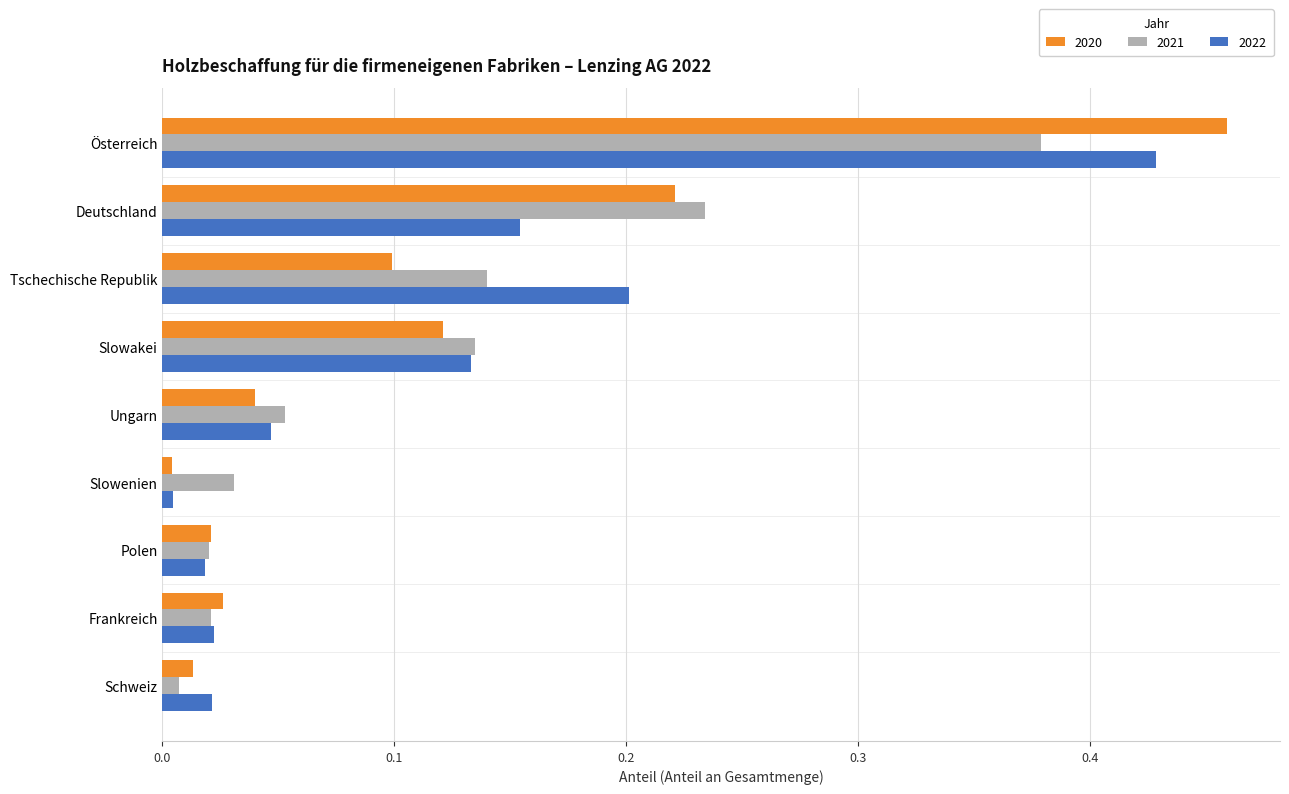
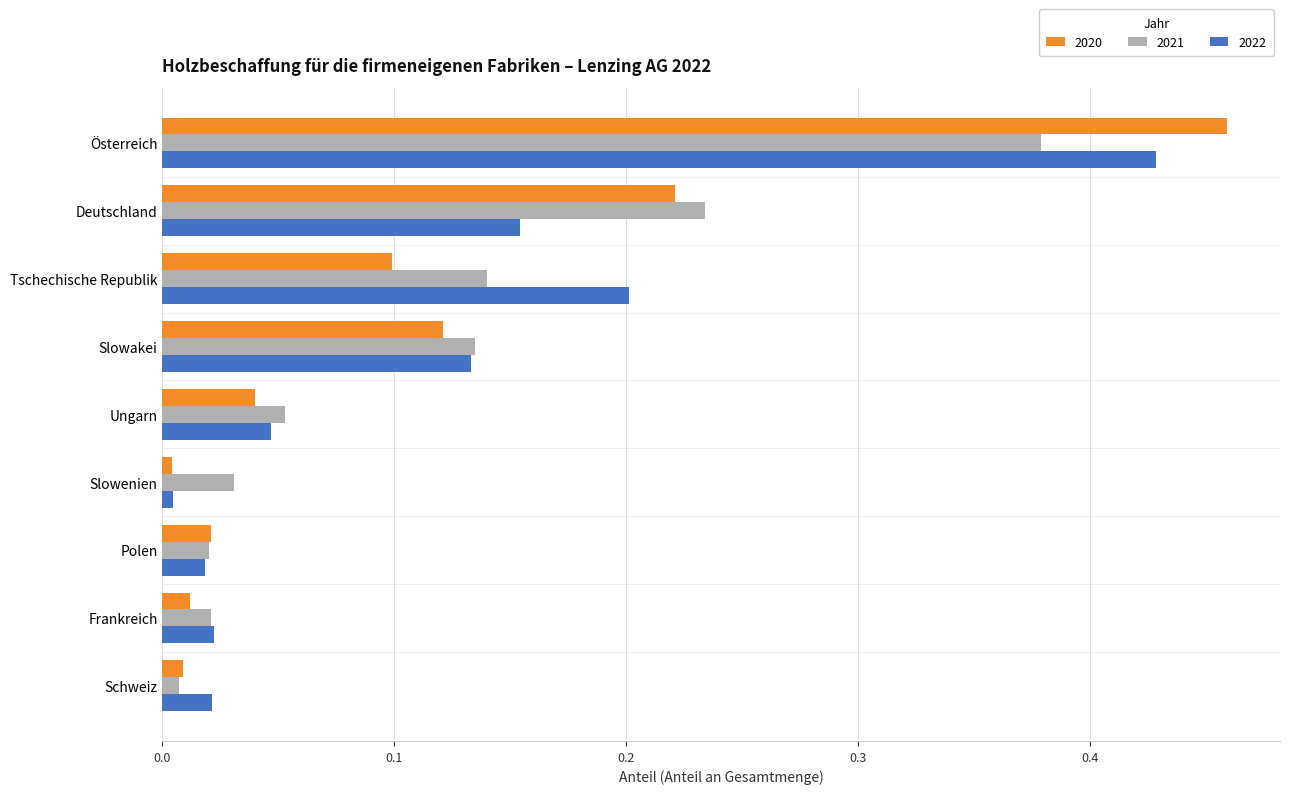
  {
    "2020": {
      "Österreich": 0.459,
      "Deutschland": 0.221,
      "Tschechische Republik": 0.099,
      "Slowakei": 0.121,
      "Ungarn": 0.040,
      "Slowenien": 0.004,
      "Polen": 0.021,
-     "Frankreich": 0.026,
-     "Schweiz": 0.013
+     "Frankreich": 0.012,
+     "Schweiz": 0.009
    },
    "2021": {
      "Österreich": 0.379,
      "Deutschland": 0.234,
      "Tschechische Republik": 0.140,
      "Slowakei": 0.135,
      "Ungarn": 0.053,
      "Slowenien": 0.031,
      "Polen": 0.020,
      "Frankreich": 0.021,
      "Schweiz": 0.007
    },
    "2022": {
      "Österreich": 0.429,
      "Deutschland": 0.154,
      "Tschechische Republik": 0.201,
      "Slowakei": 0.133,
      "Ungarn": 0.047,
      "Slowenien": 0.005,
      "Polen": 0.019,
      "Frankreich": 0.022,
      "Schweiz": 0.022
    }
  }
